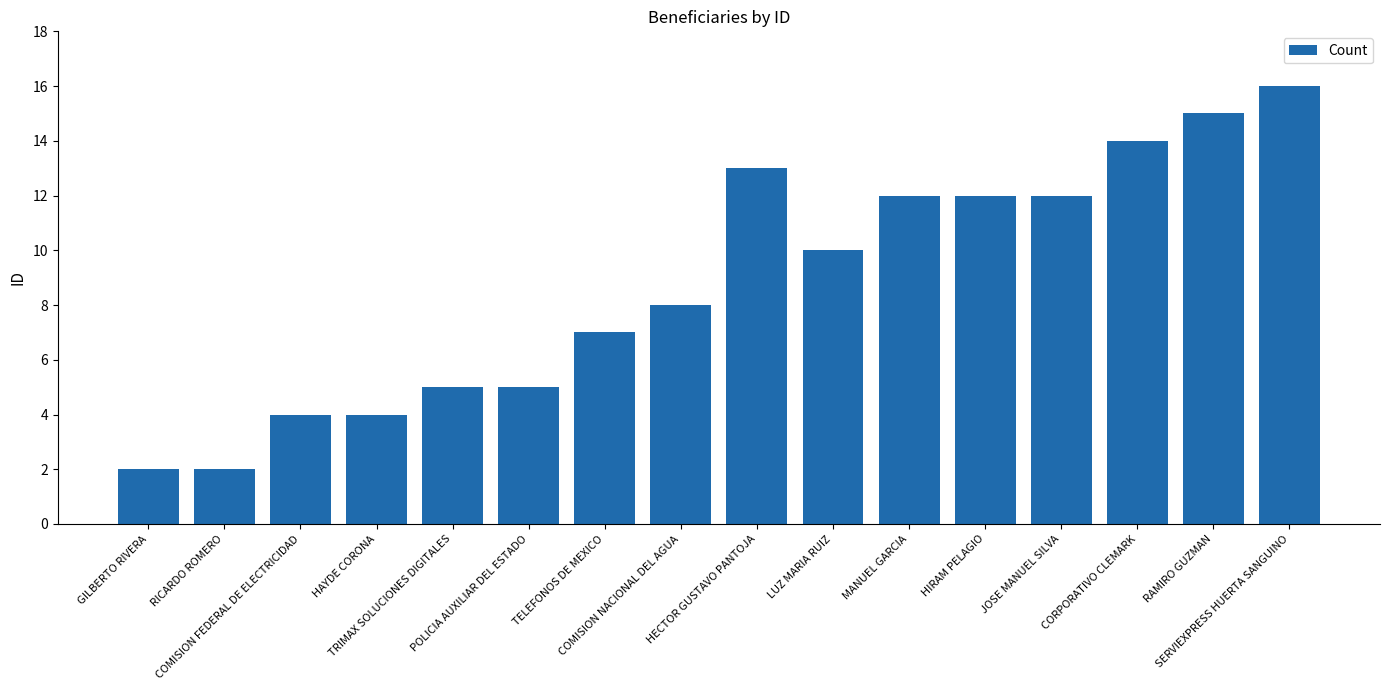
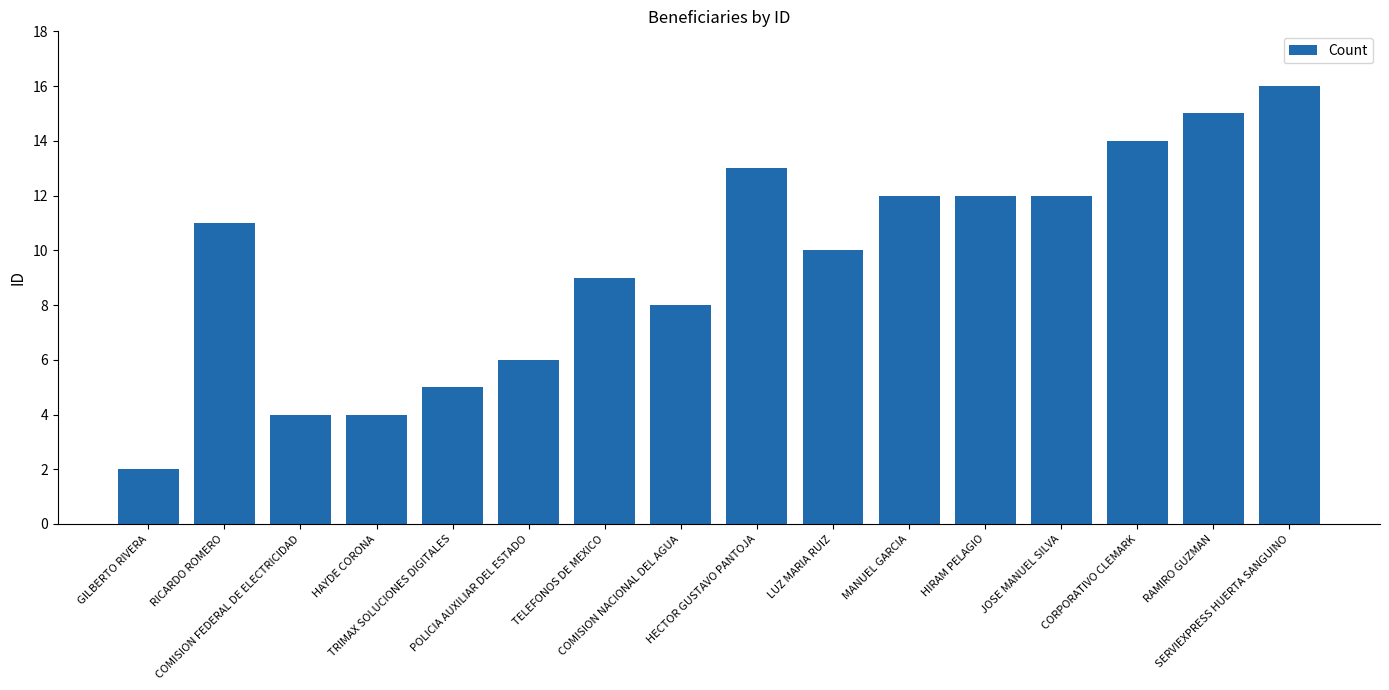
  {
    "GILBERTO RIVERA": 2,
-   "RICARDO ROMERO": 2,
+   "RICARDO ROMERO": 11,
    "COMISION FEDERAL DE ELECTRICIDAD": 4,
    "HAYDE CORONA": 4,
    "TRIMAX SOLUCIONES DIGITALES": 5,
-   "POLICIA AUXILIAR DEL ESTADO": 5,
-   "TELEFONOS DE MEXICO": 7,
+   "POLICIA AUXILIAR DEL ESTADO": 6,
+   "TELEFONOS DE MEXICO": 9,
    "COMISION NACIONAL DEL AGUA": 8,
    "HECTOR GUSTAVO PANTOJA": 13,
    "LUZ MARIA RUIZ": 10,
    "MANUEL GARCIA": 12,
    "HIRAM PELAGIO": 12,
    "JOSE MANUEL SILVA": 12,
    "CORPORATIVO CLEMARK": 14,
    "RAMIRO GUZMAN": 15,
    "SERVIEXPRESS HUERTA SANGUINO": 16
  }
